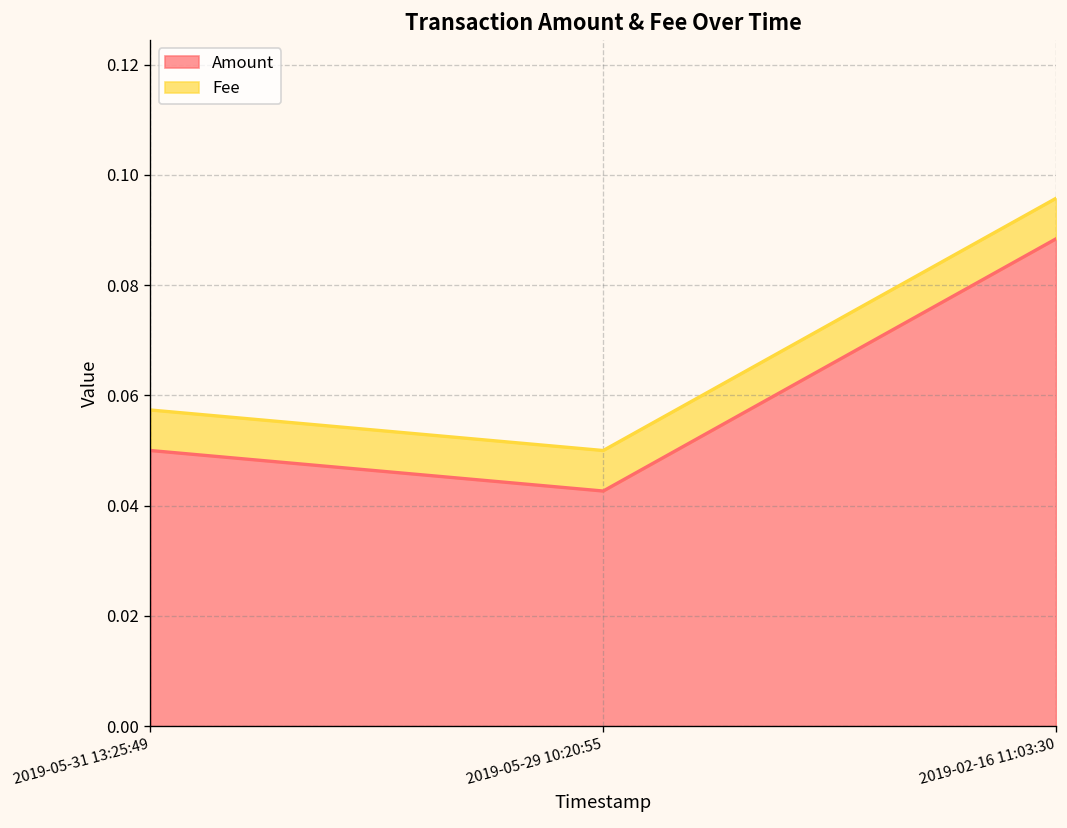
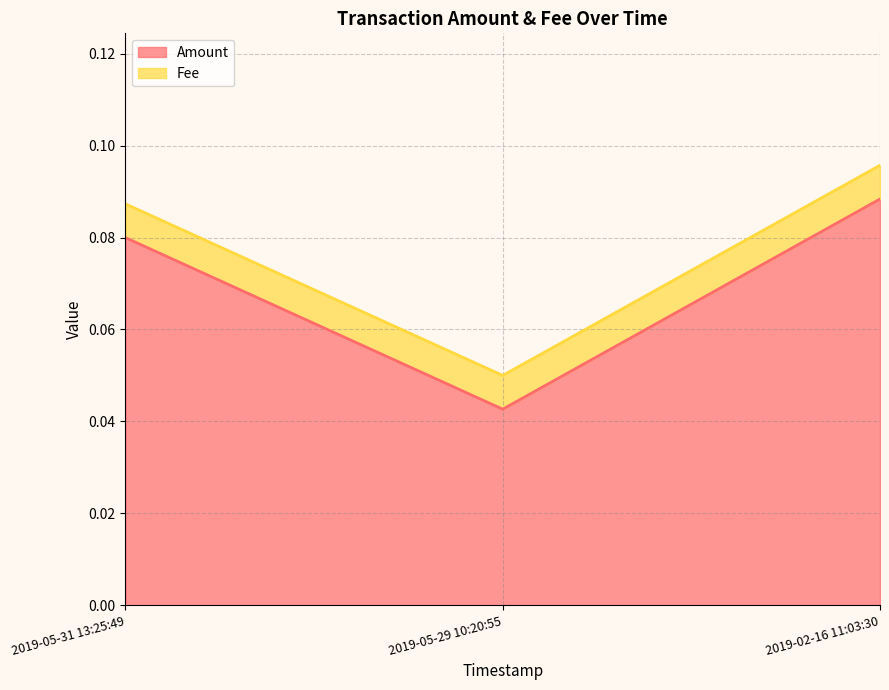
  {
    "Amount": {
-     "2019-05-31 13:25:49": 0.05,
+     "2019-05-31 13:25:49": 0.08,
      "2019-05-29 10:20:55": 0.043,
      "2019-02-16 11:03:30": 0.088
    },
    "Fee": {
      "2019-05-31 13:25:49": 0.007,
      "2019-05-29 10:20:55": 0.007,
      "2019-02-16 11:03:30": 0.007
    }
  }
